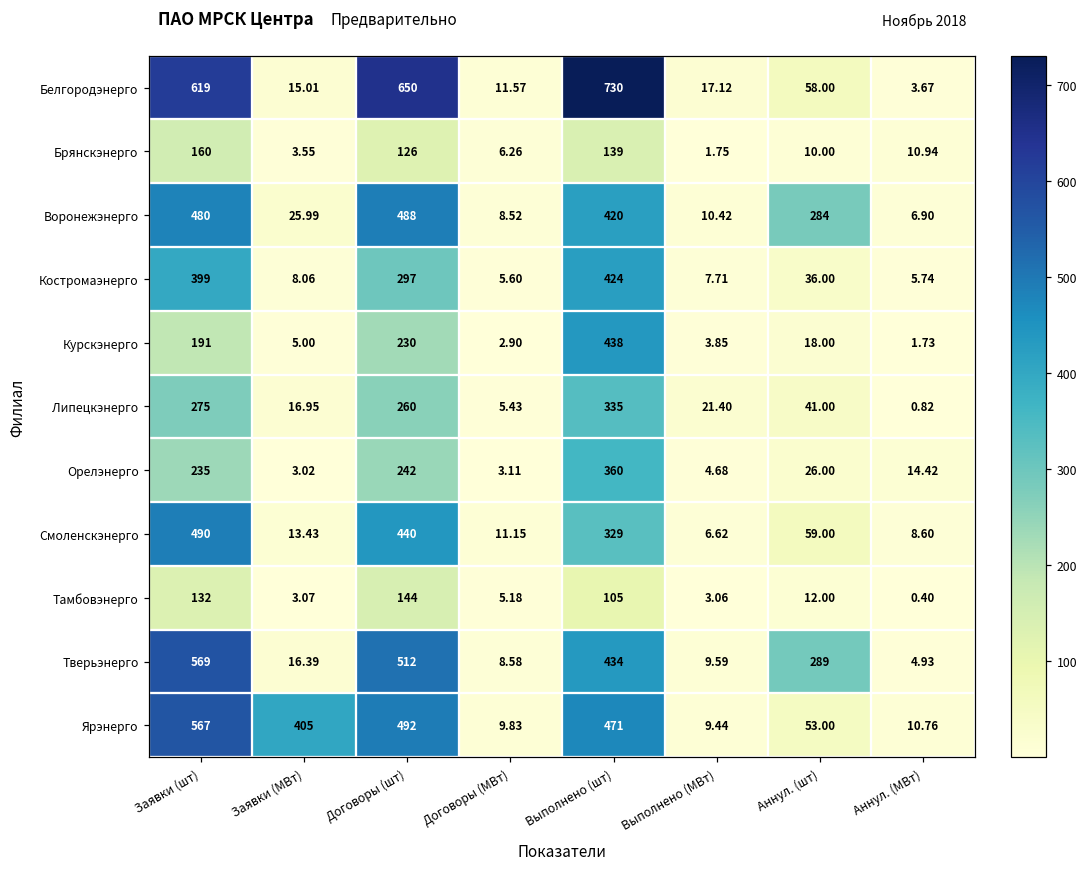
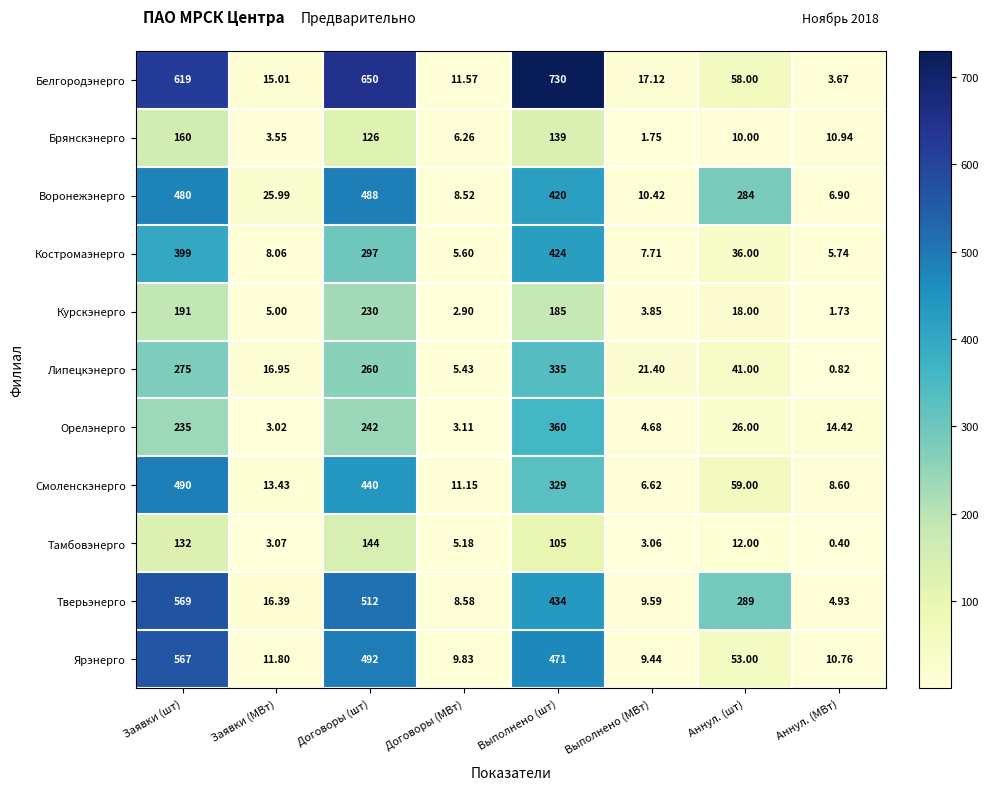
  {
    "Белгородэнерго": {
      "Заявки (шт)": 619,
      "Заявки (МВт)": 15.01,
      "Договоры (шт)": 650,
      "Договоры (МВт)": 11.57,
      "Выполнено (шт)": 730,
      "Выполнено (МВт)": 17.12,
      "Аннул. (шт)": 58.00,
      "Аннул. (МВт)": 3.67
    },
    "Брянскэнерго": {
      "Заявки (шт)": 160,
      "Заявки (МВт)": 3.55,
      "Договоры (шт)": 126,
      "Договоры (МВт)": 6.26,
      "Выполнено (шт)": 139,
      "Выполнено (МВт)": 1.75,
      "Аннул. (шт)": 10.00,
      "Аннул. (МВт)": 10.94
    },
    "Воронежэнерго": {
      "Заявки (шт)": 480,
      "Заявки (МВт)": 25.99,
      "Договоры (шт)": 488,
      "Договоры (МВт)": 8.52,
      "Выполнено (шт)": 420,
      "Выполнено (МВт)": 10.42,
      "Аннул. (шт)": 284,
      "Аннул. (МВт)": 6.90
    },
    "Костромаэнерго": {
      "Заявки (шт)": 399,
      "Заявки (МВт)": 8.06,
      "Договоры (шт)": 297,
      "Договоры (МВт)": 5.60,
      "Выполнено (шт)": 424,
      "Выполнено (МВт)": 7.71,
      "Аннул. (шт)": 36.00,
      "Аннул. (МВт)": 5.74
    },
    "Курскэнерго": {
      "Заявки (шт)": 191,
      "Заявки (МВт)": 5.00,
      "Договоры (шт)": 230,
      "Договоры (МВт)": 2.90,
-     "Выполнено (шт)": 438,
+     "Выполнено (шт)": 185,
      "Выполнено (МВт)": 3.85,
      "Аннул. (шт)": 18.00,
      "Аннул. (МВт)": 1.73
    },
    "Липецкэнерго": {
      "Заявки (шт)": 275,
      "Заявки (МВт)": 16.95,
      "Договоры (шт)": 260,
      "Договоры (МВт)": 5.43,
      "Выполнено (шт)": 335,
      "Выполнено (МВт)": 21.40,
      "Аннул. (шт)": 41.00,
      "Аннул. (МВт)": 0.82
    },
    "Орелэнерго": {
      "Заявки (шт)": 235,
      "Заявки (МВт)": 3.02,
      "Договоры (шт)": 242,
      "Договоры (МВт)": 3.11,
      "Выполнено (шт)": 360,
      "Выполнено (МВт)": 4.68,
      "Аннул. (шт)": 26.00,
      "Аннул. (МВт)": 14.42
    },
    "Смоленскэнерго": {
      "Заявки (шт)": 490,
      "Заявки (МВт)": 13.43,
      "Договоры (шт)": 440,
      "Договоры (МВт)": 11.15,
      "Выполнено (шт)": 329,
      "Выполнено (МВт)": 6.62,
      "Аннул. (шт)": 59.00,
      "Аннул. (МВт)": 8.60
    },
    "Тамбовэнерго": {
      "Заявки (шт)": 132,
      "Заявки (МВт)": 3.07,
      "Договоры (шт)": 144,
      "Договоры (МВт)": 5.18,
      "Выполнено (шт)": 105,
      "Выполнено (МВт)": 3.06,
      "Аннул. (шт)": 12.00,
      "Аннул. (МВт)": 0.40
    },
    "Тверьэнерго": {
      "Заявки (шт)": 569,
      "Заявки (МВт)": 16.39,
      "Договоры (шт)": 512,
      "Договоры (МВт)": 8.58,
      "Выполнено (шт)": 434,
      "Выполнено (МВт)": 9.59,
      "Аннул. (шт)": 289,
      "Аннул. (МВт)": 4.93
    },
    "Ярэнерго": {
      "Заявки (шт)": 567,
-     "Заявки (МВт)": 405,
+     "Заявки (МВт)": 11.80,
      "Договоры (шт)": 492,
      "Договоры (МВт)": 9.83,
      "Выполнено (шт)": 471,
      "Выполнено (МВт)": 9.44,
      "Аннул. (шт)": 53.00,
      "Аннул. (МВт)": 10.76
    }
  }
